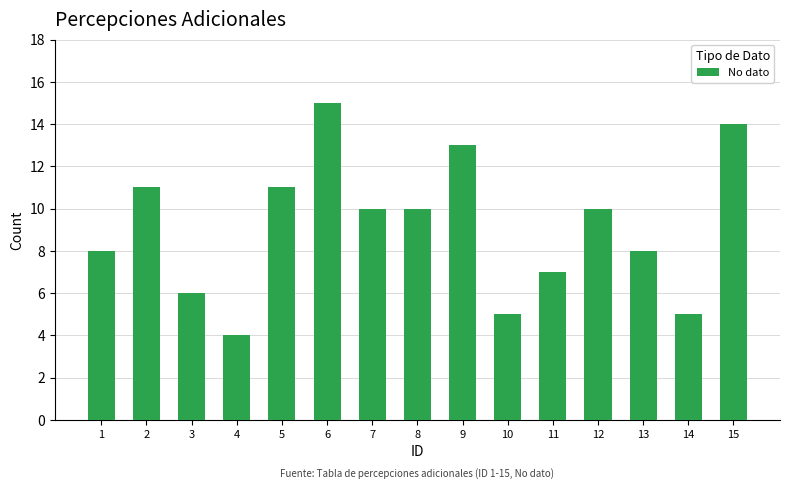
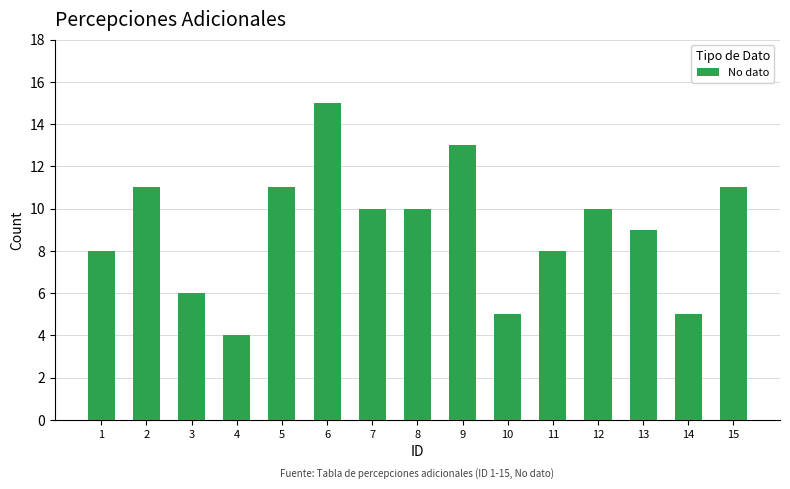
  {
    "1": 8,
    "2": 11,
    "3": 6,
    "4": 4,
    "5": 11,
    "6": 15,
    "7": 10,
    "8": 10,
    "9": 13,
    "10": 5,
-   "11": 7,
+   "11": 8,
    "12": 10,
-   "13": 8,
+   "13": 9,
    "14": 5,
-   "15": 14
+   "15": 11
  }
